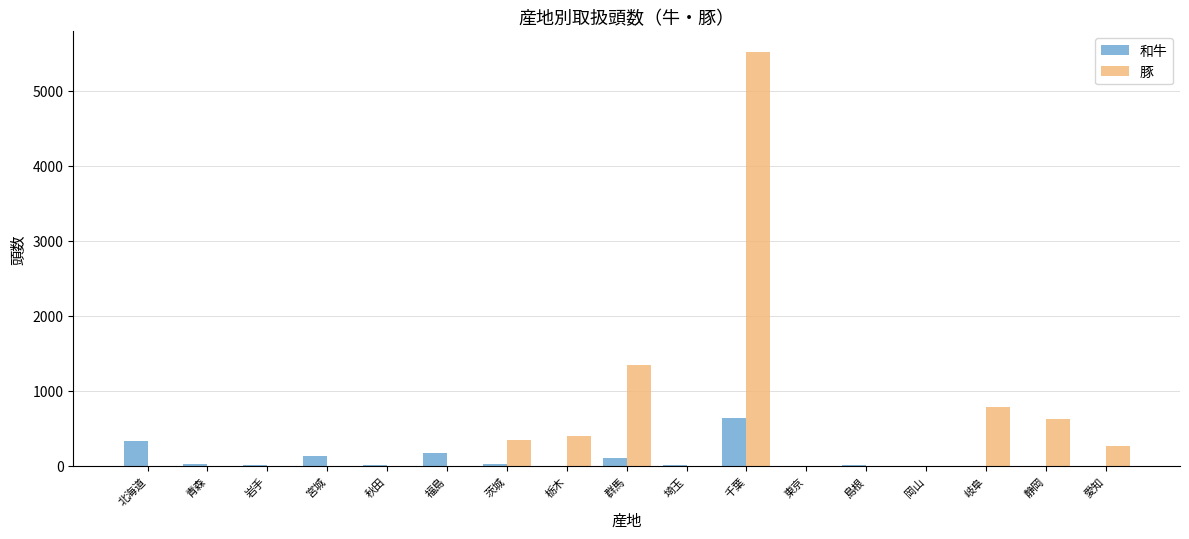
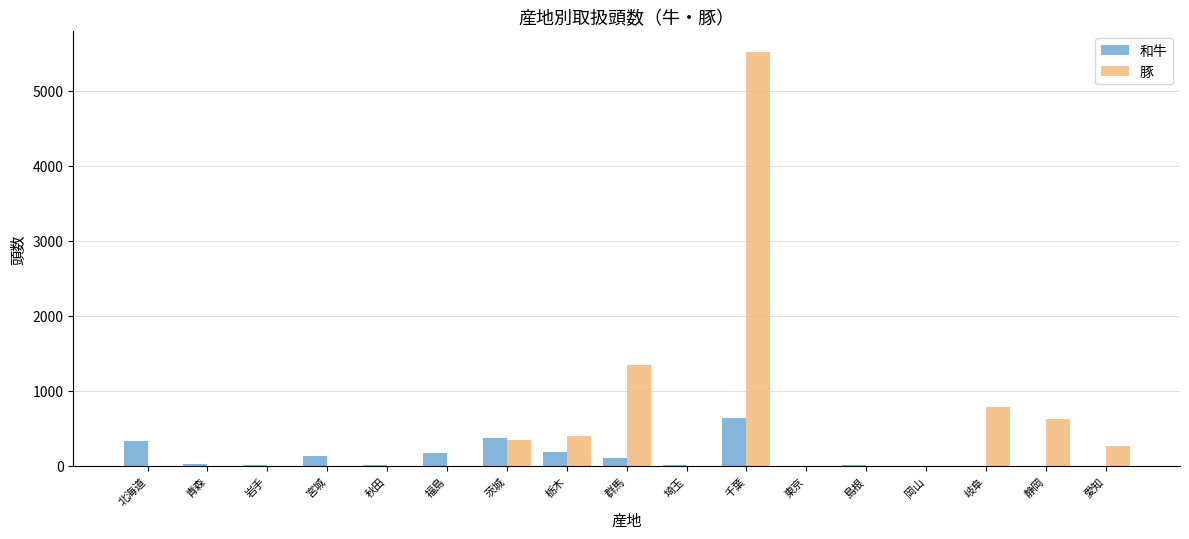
  {
    "和牛": {
      "北海道": 300,
      "宮城": 100,
      "福島": 200,
-     "茨城": 0,
-     "栃木": 0,
+     "茨城": 400,
+     "栃木": 200,
      "群馬": 100,
      "千葉": 600,
      "東京": 0,
      "岡山": 0,
      "岐阜": 0,
      "静岡": 0,
      "愛知": 0
    },
    "豚": {
      "北海道": 0,
      "青森": 0,
      "岩手": 0,
      "宮城": 0,
      "秋田": 0,
      "福島": 0,
      "茨城": 300,
      "栃木": 400,
      "群馬": 1300,
      "埼玉": 0,
      "千葉": 5500,
      "東京": 0,
      "島根": 0,
      "岡山": 0,
      "岐阜": 800,
      "静岡": 600,
      "愛知": 300
    }
  }
